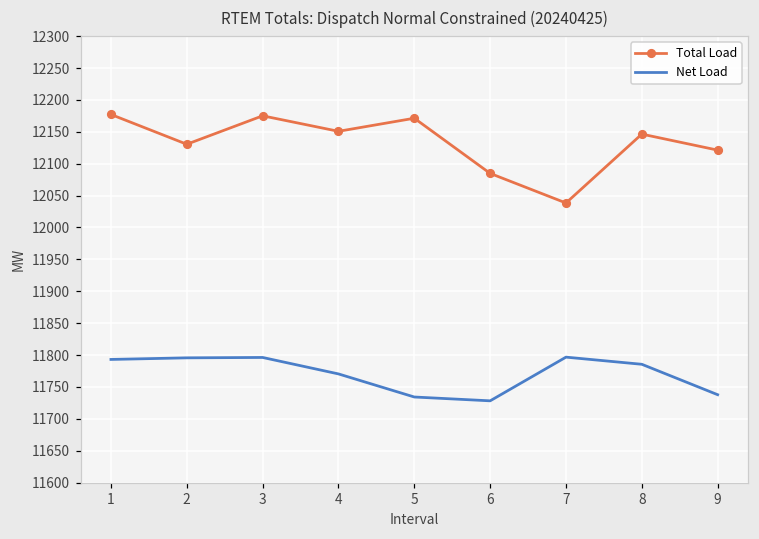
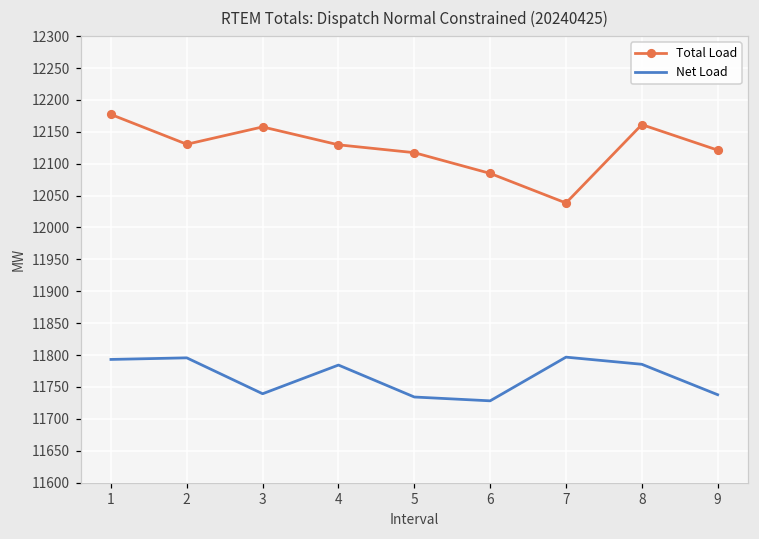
  {
    "Total Load": {
      "1": 12180,
      "2": 12130,
-     "3": 12180,
-     "4": 12150,
-     "5": 12170,
+     "3": 12160,
+     "4": 12130,
+     "5": 12120,
      "6": 12080,
      "7": 12040,
-     "8": 12150,
+     "8": 12160,
      "9": 12120
    },
    "Net Load": {
      "1": 11790,
      "2": 11800,
-     "3": 11800,
-     "4": 11770,
+     "3": 11740,
+     "4": 11780,
      "5": 11730,
      "6": 11730,
      "7": 11800,
      "8": 11790,
      "9": 11740
    }
  }
